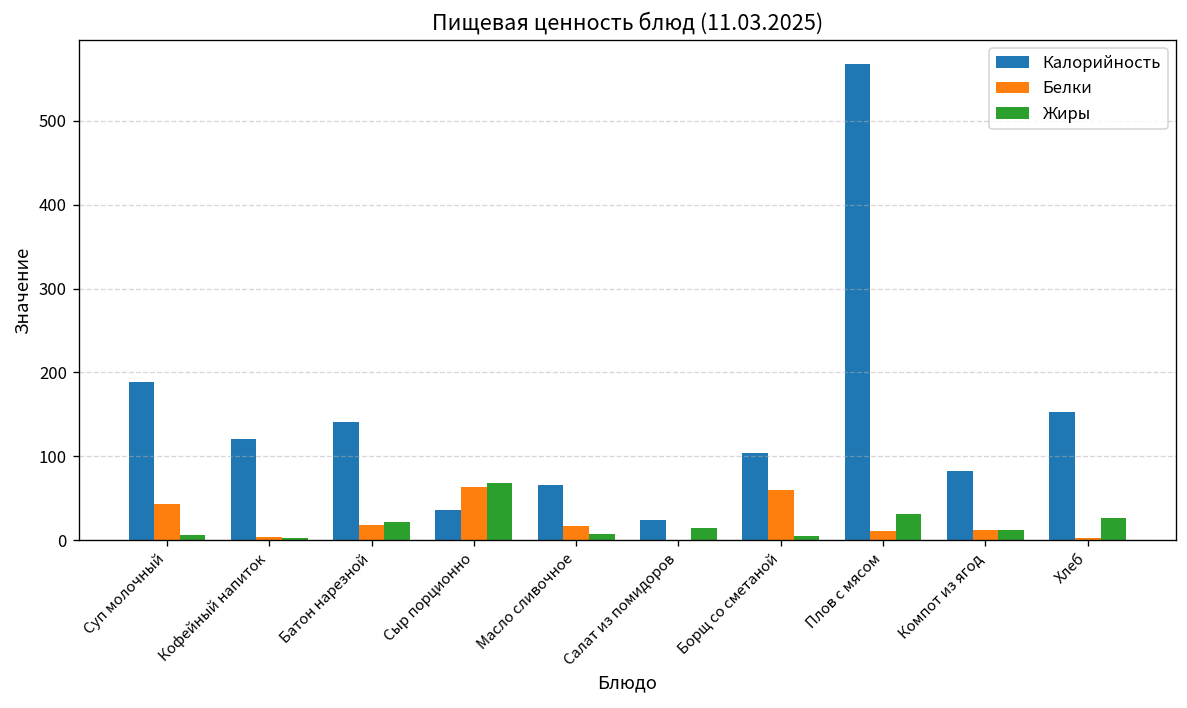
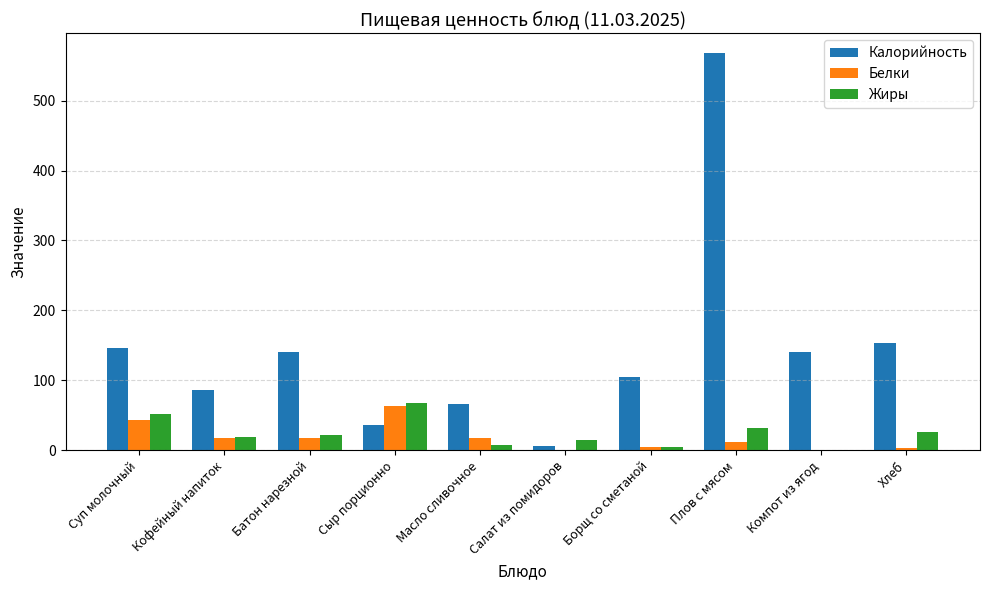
  {
    "Калорийность": {
-     "Суп молочный": 190,
-     "Кофейный напиток": 120,
+     "Суп молочный": 150,
+     "Кофейный напиток": 90,
      "Батон нарезной": 140,
      "Сыр порционно": 40,
      "Масло сливочное": 70,
-     "Салат из помидоров": 20,
+     "Салат из помидоров": 10,
      "Борщ со сметаной": 100,
      "Плов с мясом": 570,
-     "Компот из ягод": 80,
+     "Компот из ягод": 140,
      "Хлеб": 150
    },
    "Белки": {
      "Суп молочный": 40,
-     "Кофейный напиток": 0,
+     "Кофейный напиток": 20,
      "Батон нарезной": 20,
      "Сыр порционно": 60,
      "Масло сливочное": 20,
      "Салат из помидоров": 0,
-     "Борщ со сметаной": 60,
+     "Борщ со сметаной": 10,
      "Плов с мясом": 10,
-     "Компот из ягод": 10
+     "Компот из ягод": 0
    },
    "Жиры": {
-     "Суп молочный": 10,
-     "Кофейный напиток": 0,
+     "Суп молочный": 50,
+     "Кофейный напиток": 20,
      "Батон нарезной": 20,
      "Сыр порционно": 70,
      "Масло сливочное": 10,
      "Салат из помидоров": 20,
      "Борщ со сметаной": 10,
      "Плов с мясом": 30,
-     "Компот из ягод": 10,
+     "Компот из ягод": 0,
      "Хлеб": 30
    }
  }
